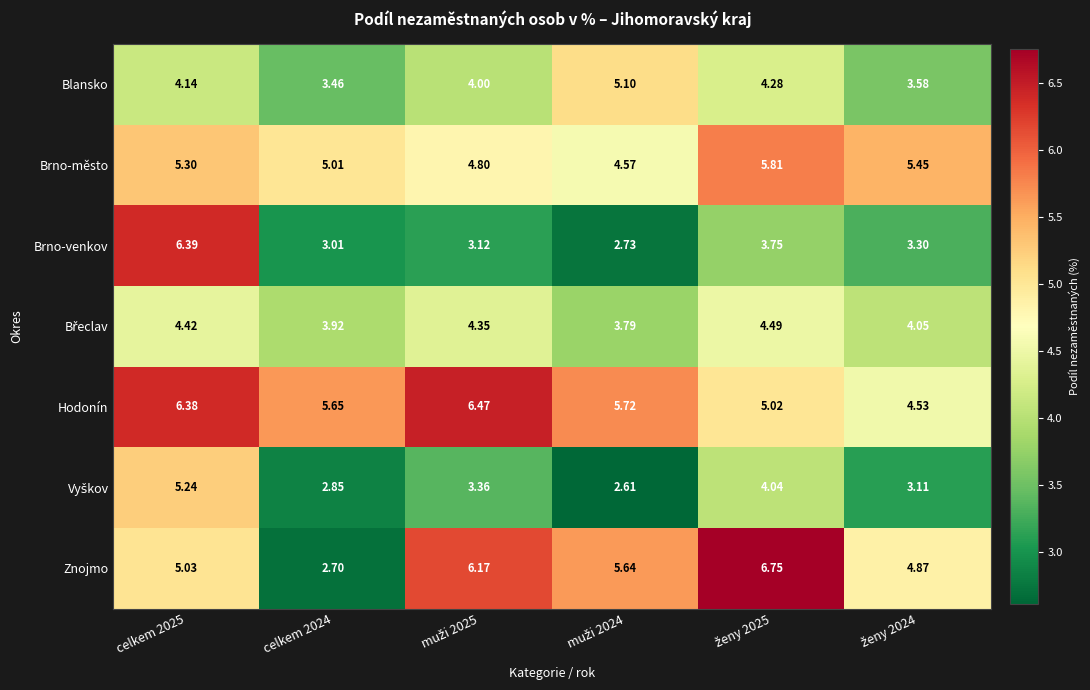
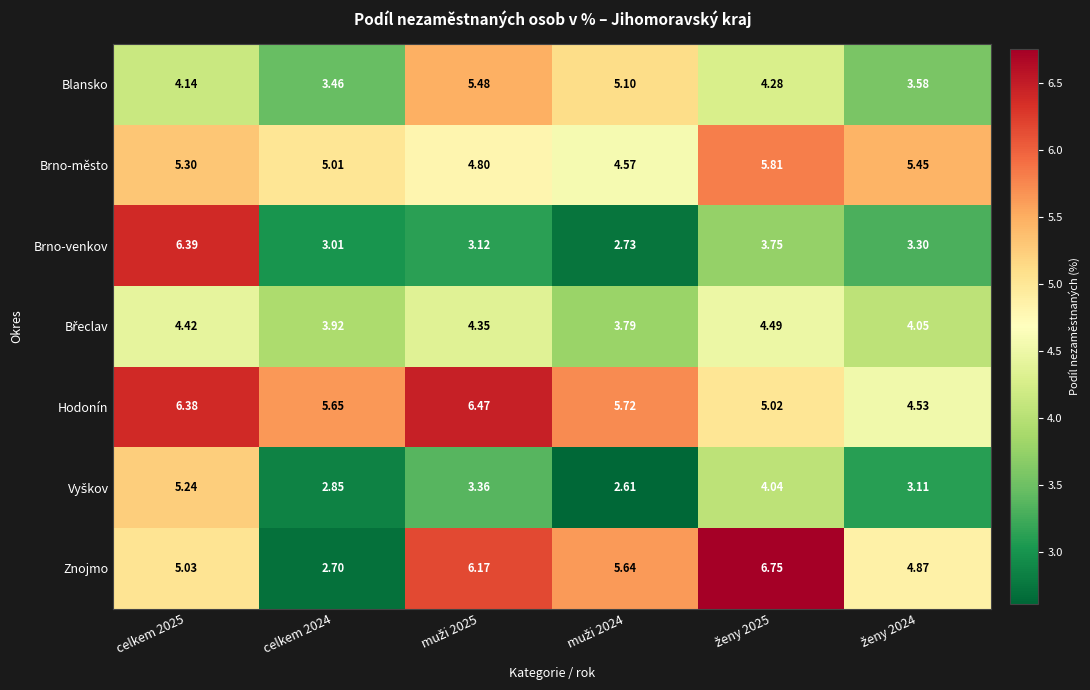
  {
    "Blansko": {
      "celkem 2025": 4.14,
      "celkem 2024": 3.46,
-     "muži 2025": 4.00,
+     "muži 2025": 5.48,
      "muži 2024": 5.10,
      "ženy 2025": 4.28,
      "ženy 2024": 3.58
    },
    "Brno-město": {
      "celkem 2025": 5.30,
      "celkem 2024": 5.01,
      "muži 2025": 4.80,
      "muži 2024": 4.57,
      "ženy 2025": 5.81,
      "ženy 2024": 5.45
    },
    "Brno-venkov": {
      "celkem 2025": 6.39,
      "celkem 2024": 3.01,
      "muži 2025": 3.12,
      "muži 2024": 2.73,
      "ženy 2025": 3.75,
      "ženy 2024": 3.30
    },
    "Břeclav": {
      "celkem 2025": 4.42,
      "celkem 2024": 3.92,
      "muži 2025": 4.35,
      "muži 2024": 3.79,
      "ženy 2025": 4.49,
      "ženy 2024": 4.05
    },
    "Hodonín": {
      "celkem 2025": 6.38,
      "celkem 2024": 5.65,
      "muži 2025": 6.47,
      "muži 2024": 5.72,
      "ženy 2025": 5.02,
      "ženy 2024": 4.53
    },
    "Vyškov": {
      "celkem 2025": 5.24,
      "celkem 2024": 2.85,
      "muži 2025": 3.36,
      "muži 2024": 2.61,
      "ženy 2025": 4.04,
      "ženy 2024": 3.11
    },
    "Znojmo": {
      "celkem 2025": 5.03,
      "celkem 2024": 2.70,
      "muži 2025": 6.17,
      "muži 2024": 5.64,
      "ženy 2025": 6.75,
      "ženy 2024": 4.87
    }
  }
